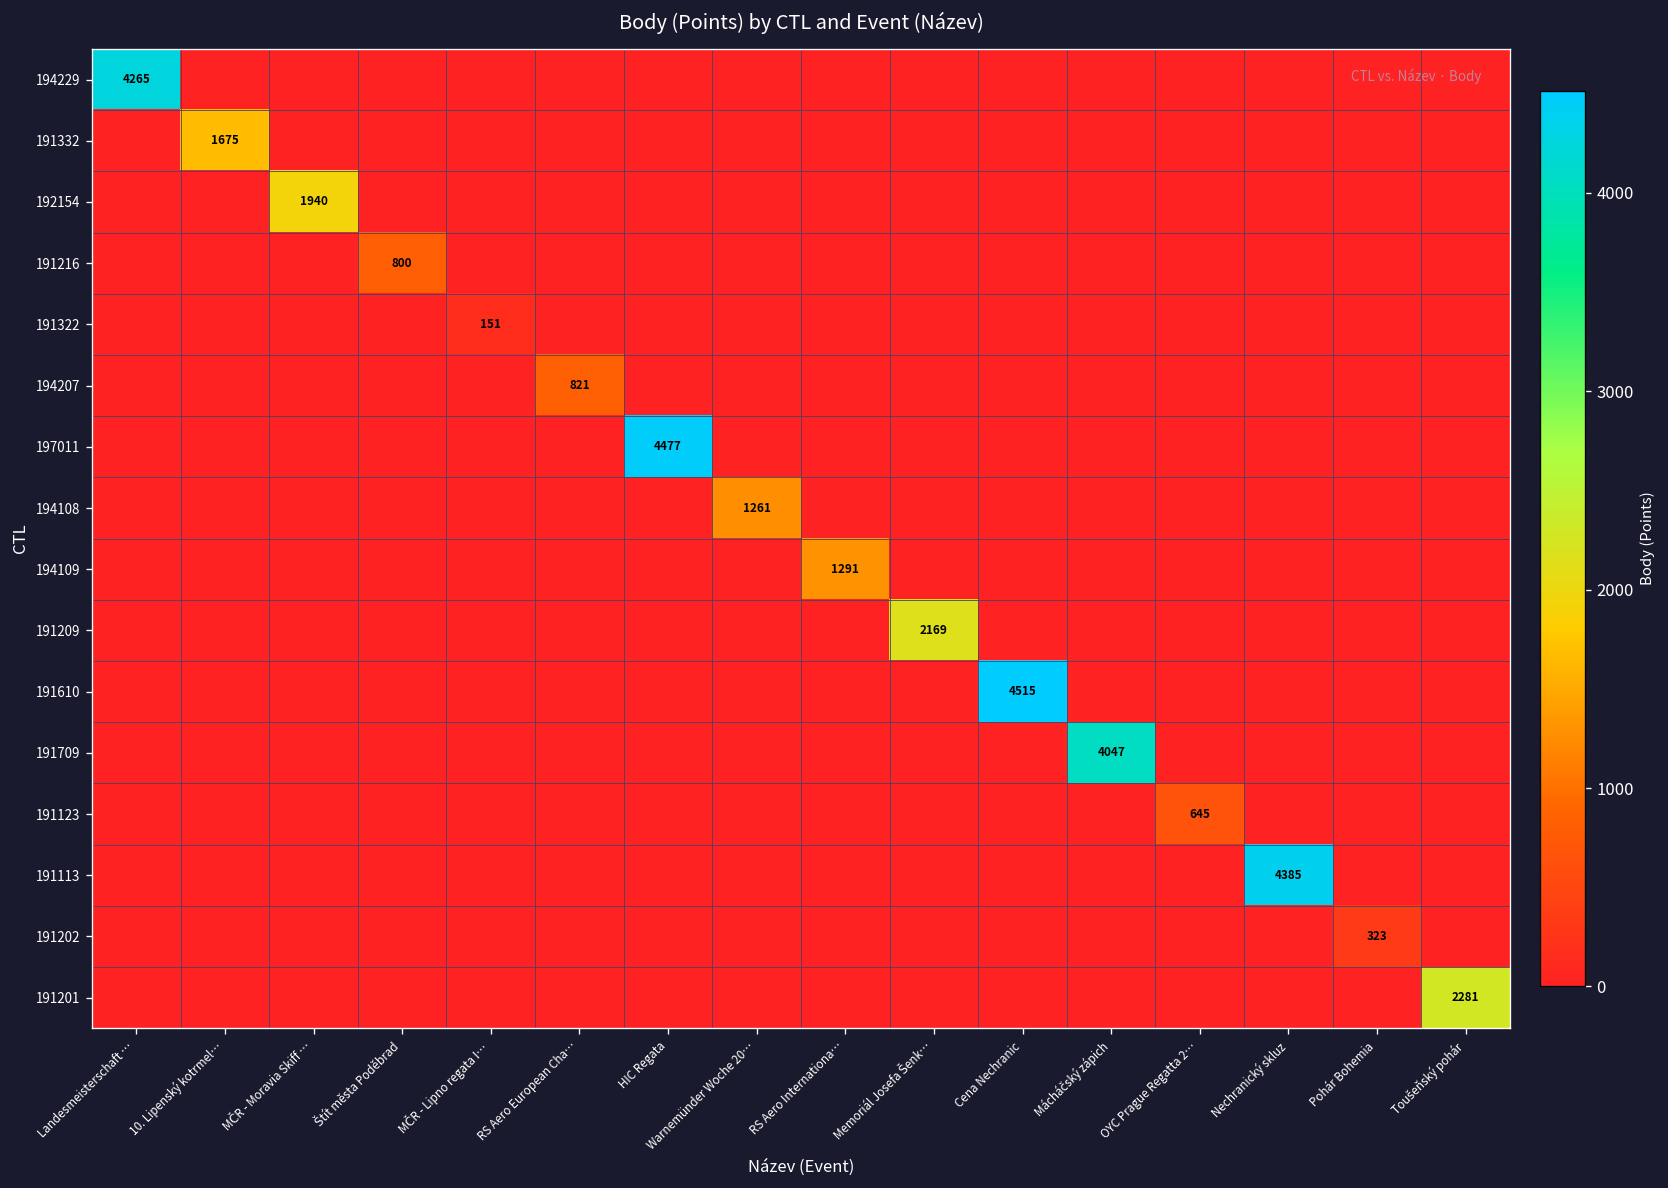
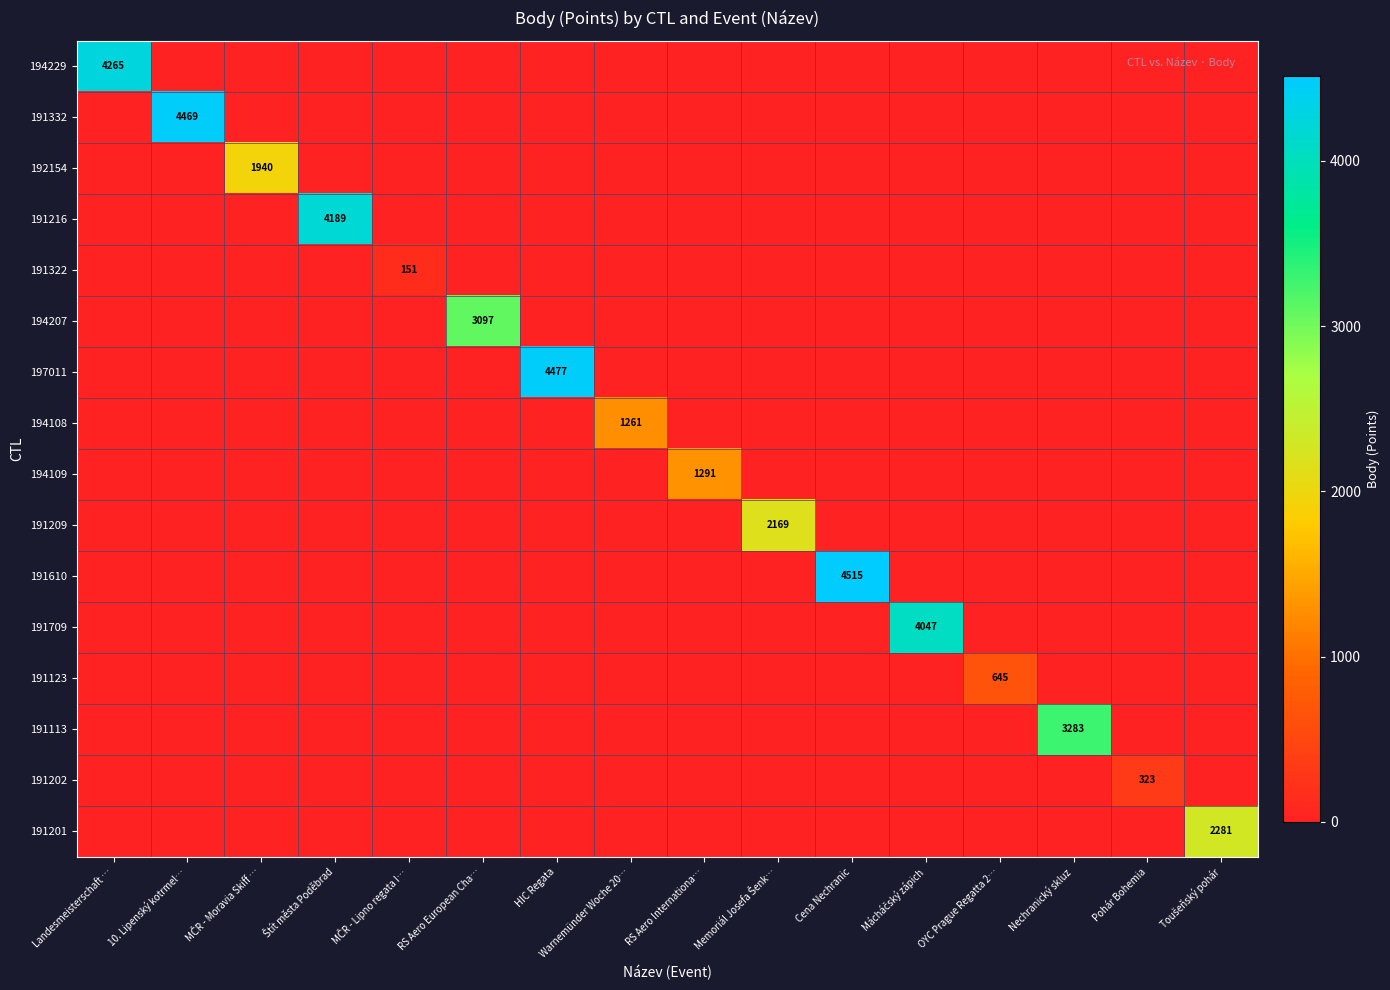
  {
    "194229": {
      "Landesmeisterschaft …": 4265
    },
    "191332": {
-     "10. Lipenský kotrmel…": 1675
+     "10. Lipenský kotrmel…": 4469
    },
    "192154": {
      "MČR - Moravia Skiff …": 1940
    },
    "191216": {
-     "Štít města Poděbrad": 800
+     "Štít města Poděbrad": 4189
    },
    "191322": {
      "MČR - Lipno regata I…": 151
    },
    "194207": {
-     "RS Aero European Cha…": 821
+     "RS Aero European Cha…": 3097
    },
    "197011": {
      "HIC Regata": 4477
    },
    "194108": {
      "Warnemünder Woche 20…": 1261
    },
    "194109": {
      "RS Aero Internationa…": 1291
    },
    "191209": {
      "Memoriál Josefa Šenk…": 2169
    },
    "191610": {
      "Cena Nechranic": 4515
    },
    "191709": {
      "Mácháčský zápich": 4047
    },
    "191123": {
      "OYC Prague Regatta 2…": 645
    },
    "191113": {
-     "Nechranický skluz": 4385
+     "Nechranický skluz": 3283
    },
    "191202": {
      "Pohár Bohemia": 323
    },
    "191201": {
      "Toušeňský pohár": 2281
    }
  }
